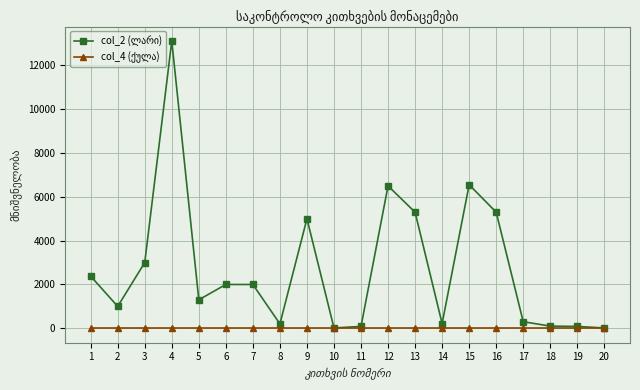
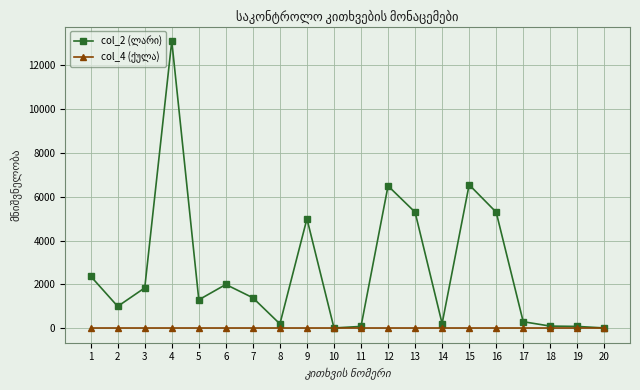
  {
    "col_2 (ლარი)": {
      "1": 2400,
      "2": 1000,
-     "3": 3000,
+     "3": 1800,
      "4": 13100,
      "5": 1300,
      "6": 2000,
-     "7": 2000,
+     "7": 1400,
      "8": 200,
      "9": 5000,
      "12": 6500,
      "13": 5300,
      "14": 200,
      "15": 6600,
      "16": 5300,
      "17": 300
    },
    "col_4 (ქულა)": {
      "1": 0,
      "2": 0,
      "3": 0,
      "4": 0,
      "5": 0,
      "6": 0,
      "7": 0,
      "8": 0,
      "9": 0,
      "12": 0,
      "13": 0,
      "14": 0,
      "15": 0,
      "16": 0,
      "17": 0
    }
  }
